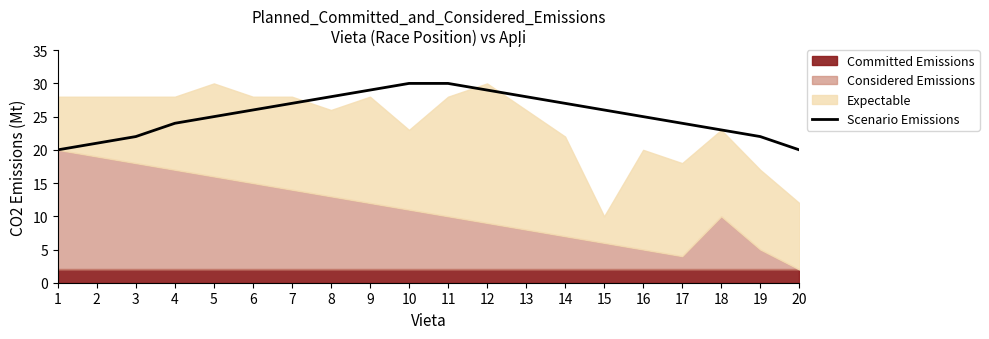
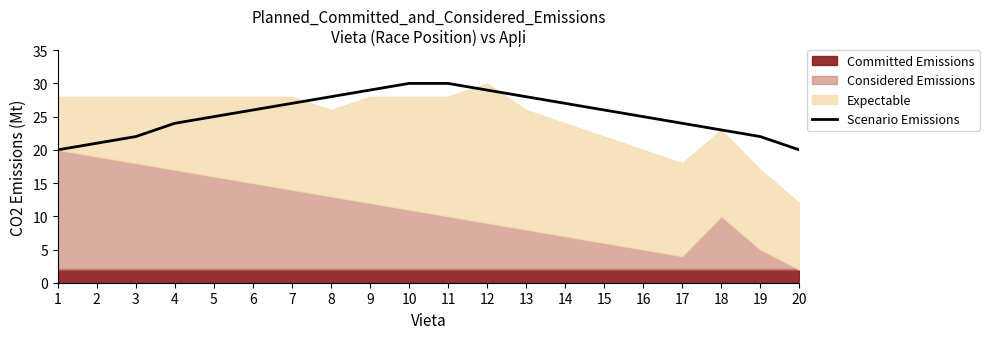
  {
    "Committed Emissions": {
      "1": 2,
      "2": 2,
      "3": 2,
      "4": 2,
      "5": 2,
      "6": 2,
      "7": 2,
      "8": 2,
      "9": 2,
      "10": 2,
      "11": 2,
      "12": 2,
      "13": 2,
      "14": 2,
      "15": 2,
      "16": 2,
      "17": 2,
      "18": 2,
      "19": 2
    },
    "Scenario Emissions": {
      "2": 21,
      "3": 22,
      "4": 24,
      "5": 25,
      "6": 26,
      "7": 27,
      "8": 28,
      "9": 29,
      "10": 30,
      "11": 30,
      "12": 29,
      "13": 28,
      "14": 27,
      "15": 26,
      "16": 25,
      "17": 24,
      "19": 22,
      "20": 20
    },
    "Expectable": {
-     "5": 14,
-     "10": 12,
-     "14": 15,
-     "15": 4
+     "5": 12,
+     "10": 17,
+     "14": 17,
+     "15": 16
    }
  }
